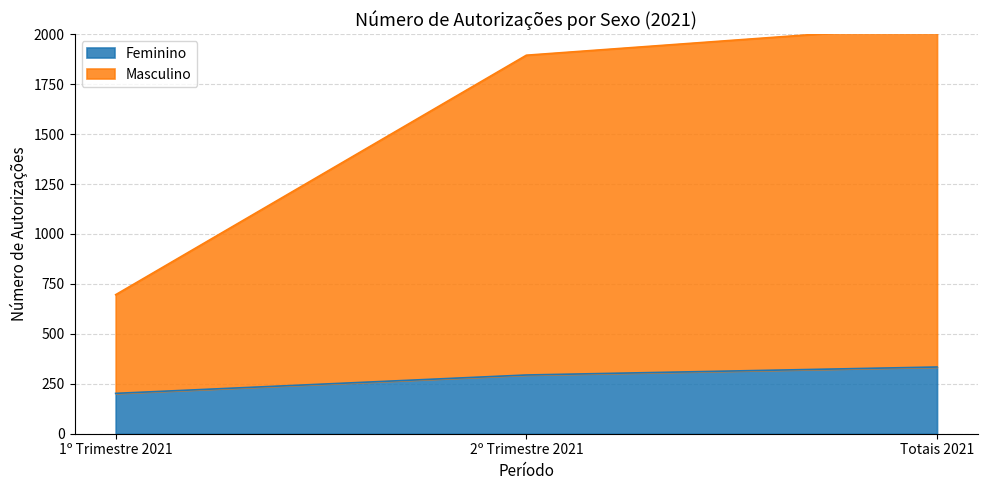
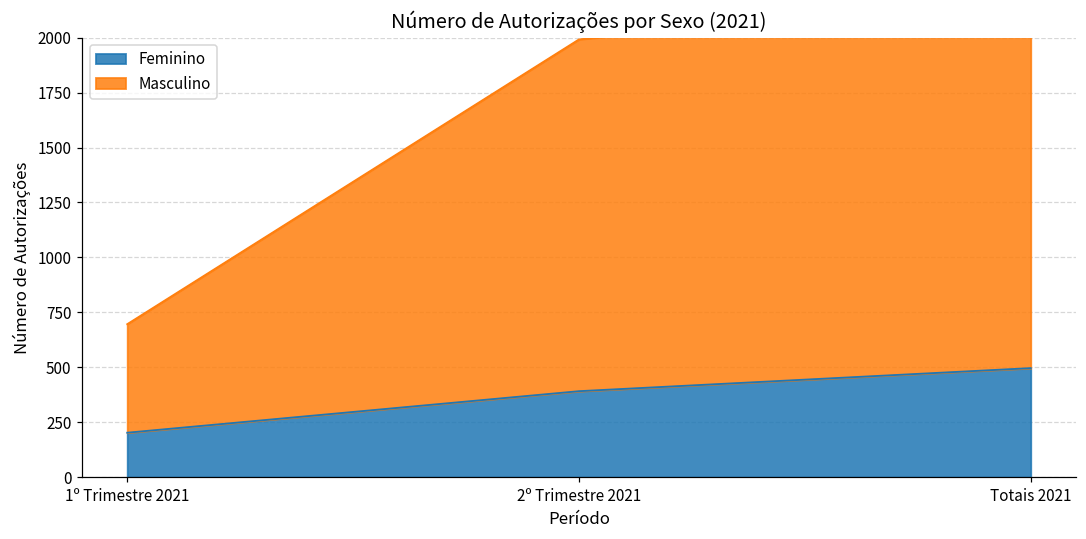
  {
    "Feminino": {
      "1º Trimestre 2021": 200,
-     "2º Trimestre 2021": 290,
-     "Totais 2021": 330
+     "2º Trimestre 2021": 390,
+     "Totais 2021": 500
    },
    "Masculino": {
      "1º Trimestre 2021": 490,
      "2º Trimestre 2021": 1600
    }
  }
